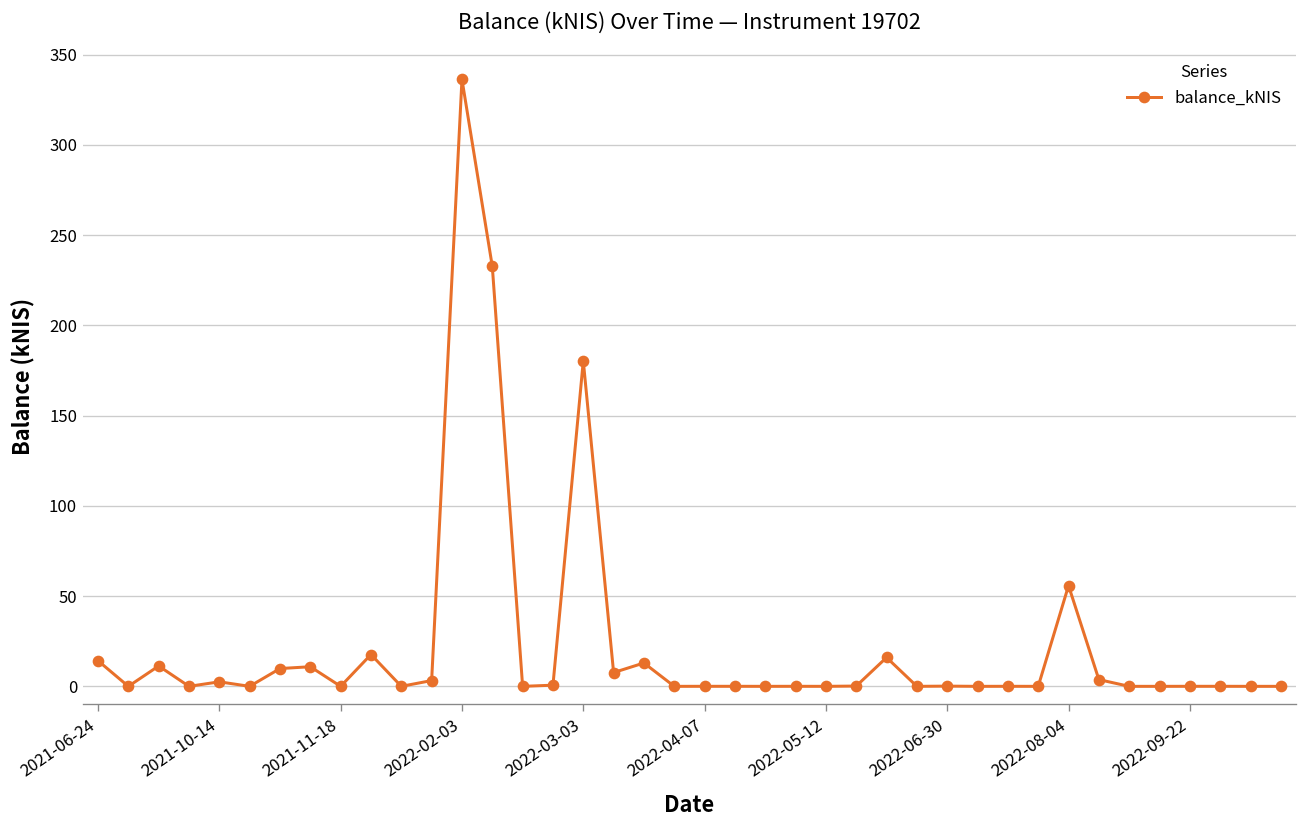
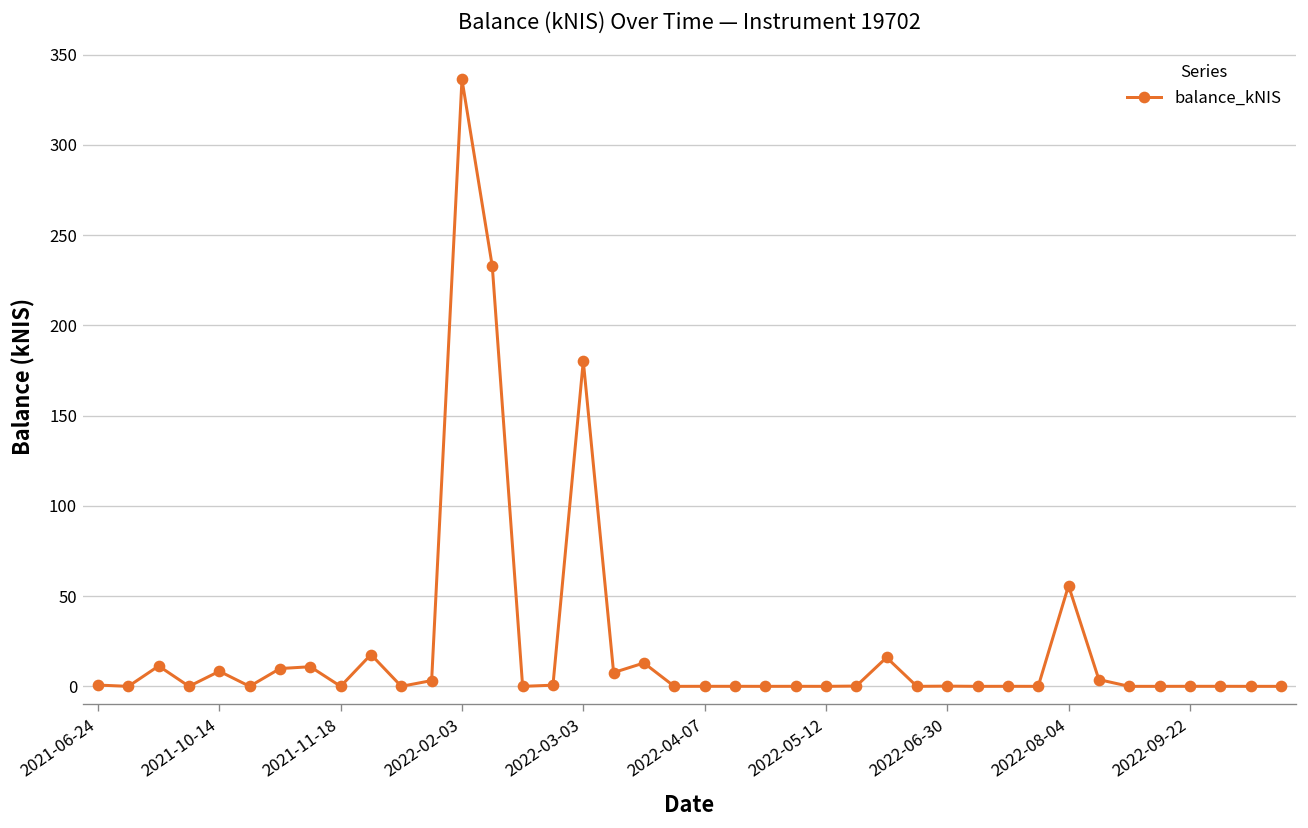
  {
-   "2021-06-24": 14,
-   "2021-10-14": 3,
+   "2021-06-24": 1,
+   "2021-10-14": 8,
    "2021-11-18": 0,
    "2022-02-03": 336,
    "2022-03-03": 180,
    "2022-04-07": 0,
    "2022-05-12": 0,
    "2022-06-30": 0,
    "2022-08-04": 56,
    "2022-09-22": 0
  }
